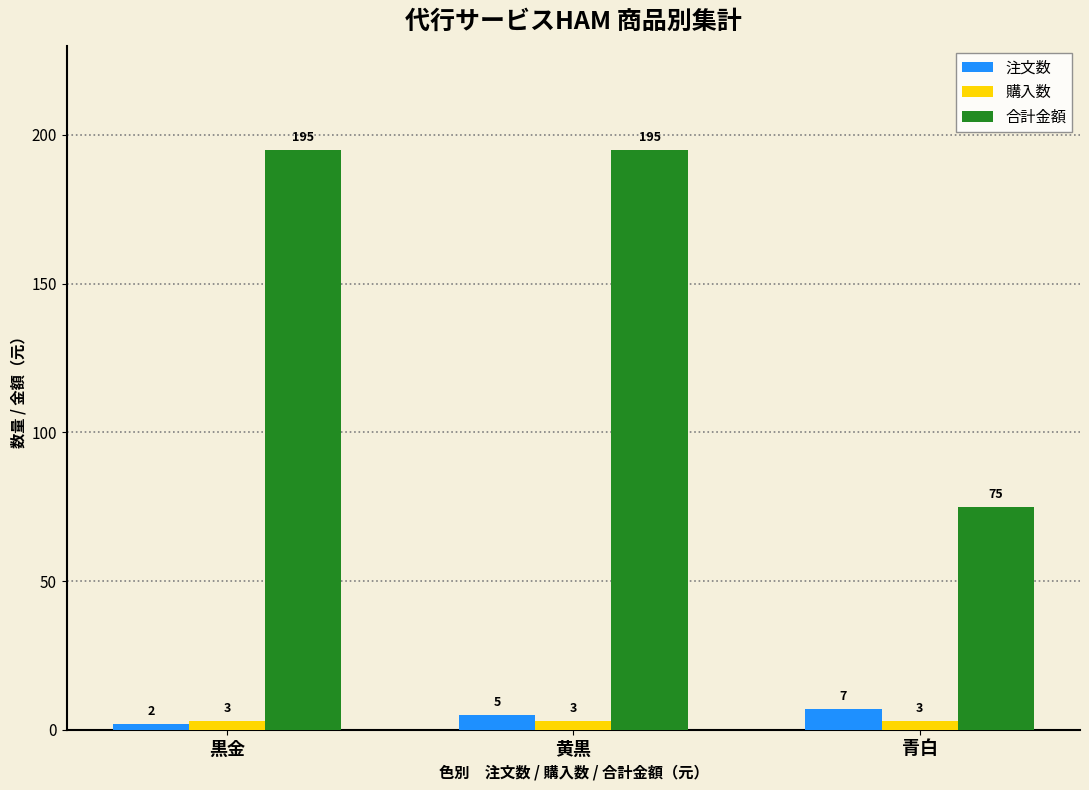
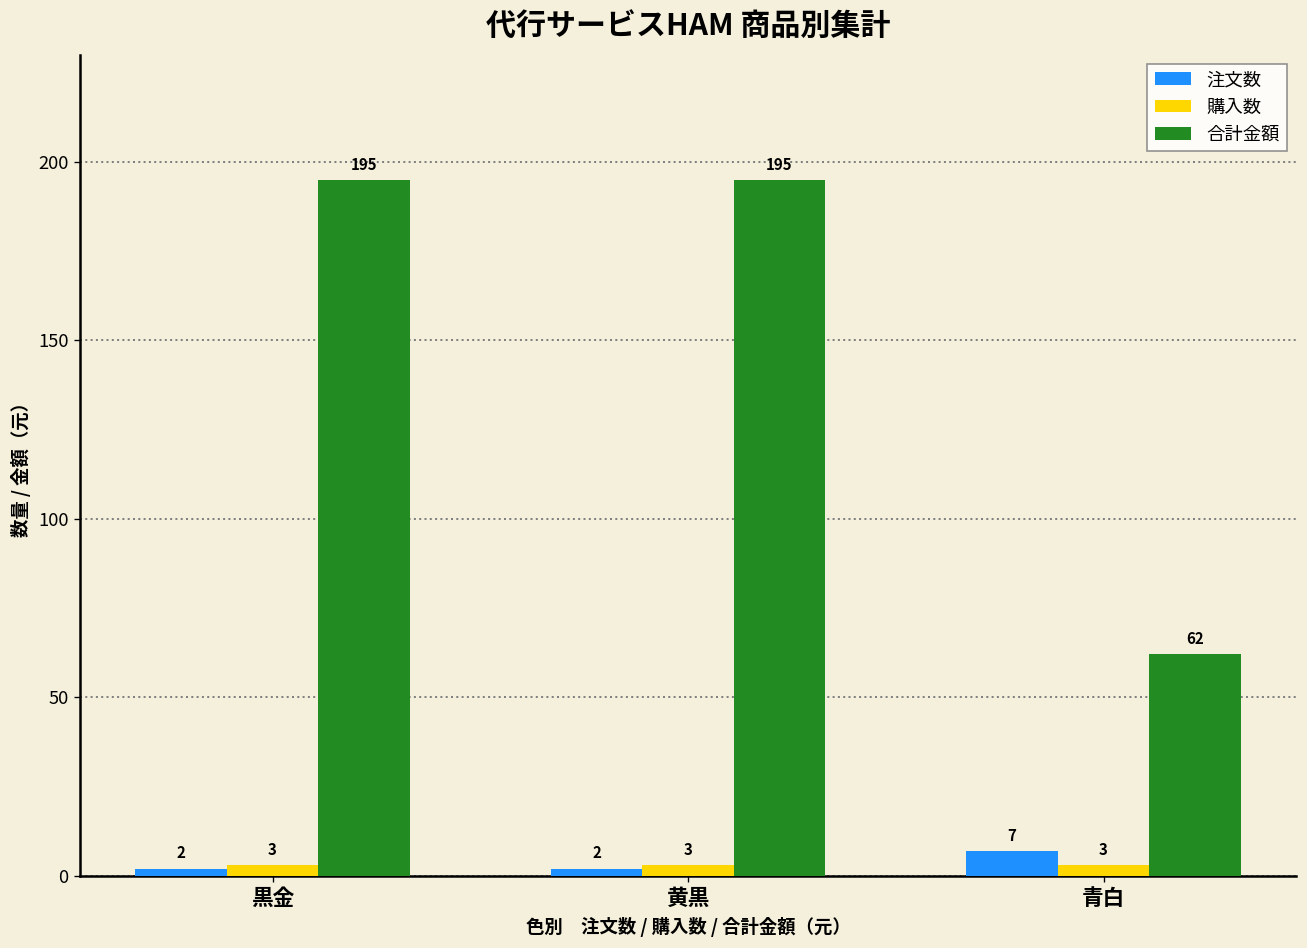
  {
    "注文数": {
      "黒金": 2,
-     "黄黒": 5,
+     "黄黒": 2,
      "青白": 7
    },
    "購入数": {
      "黒金": 3,
      "黄黒": 3,
      "青白": 3
    },
    "合計金額": {
      "黒金": 195,
      "黄黒": 195,
-     "青白": 75
+     "青白": 62
    }
  }
